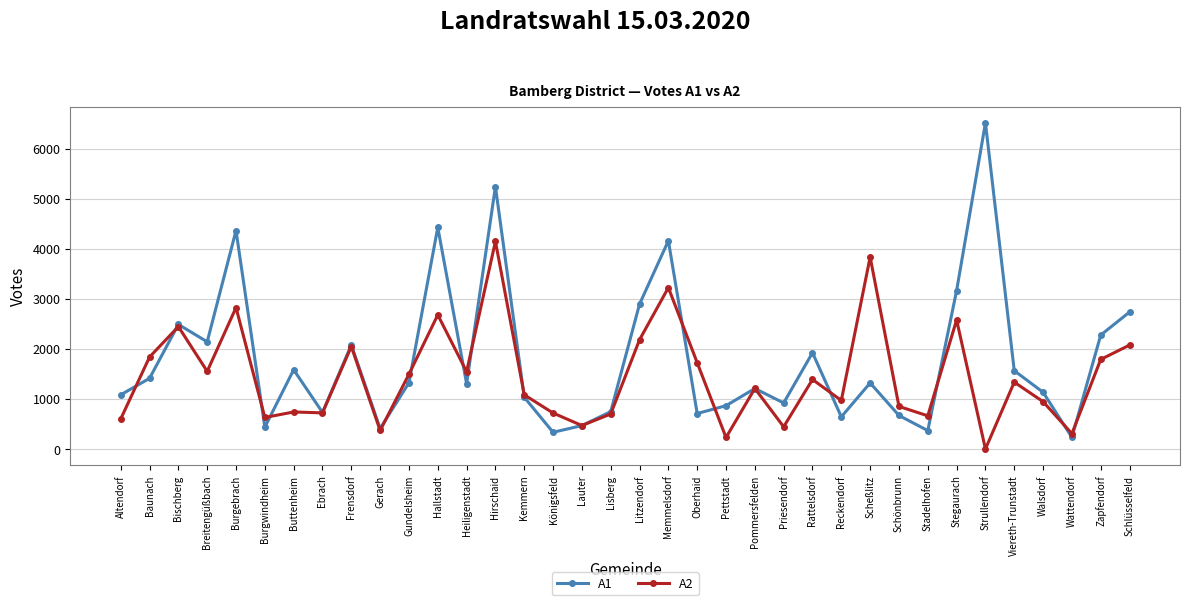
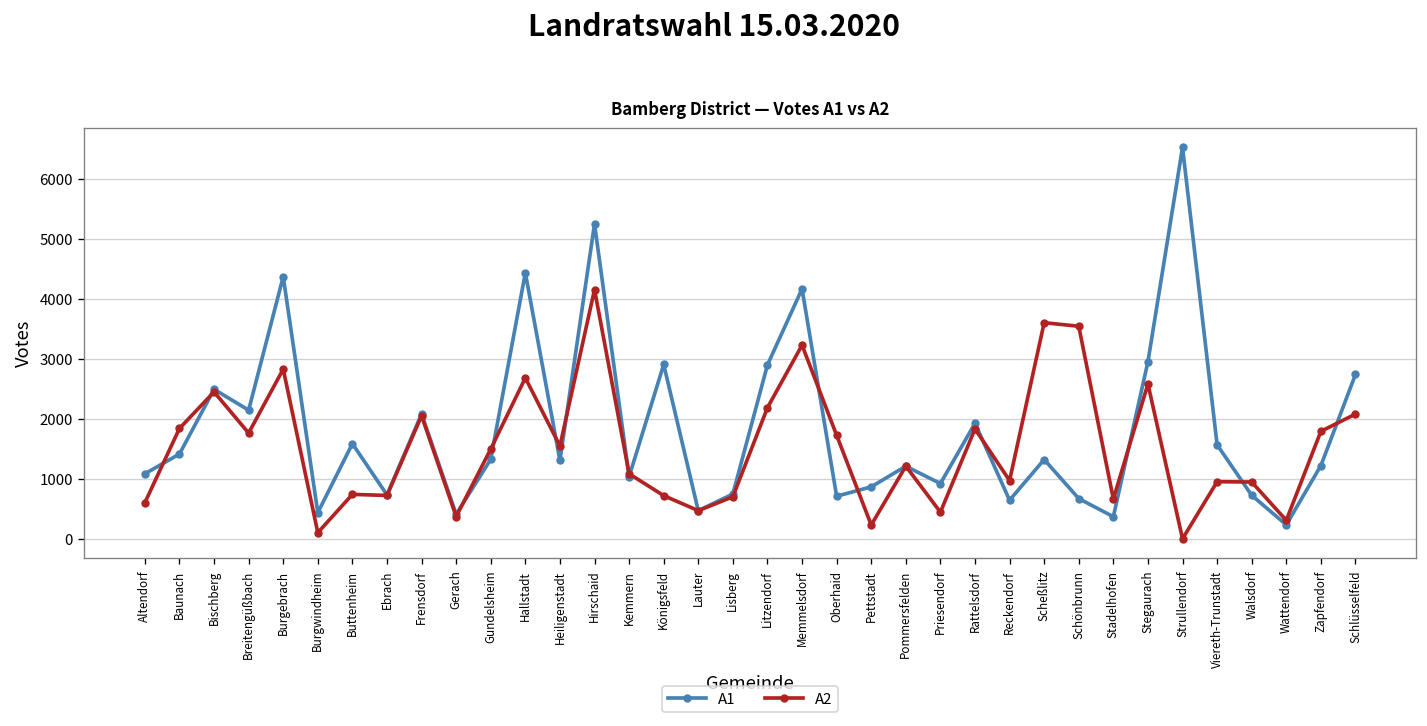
  {
    "A1": {
      "Altendorf": 1100,
      "Baunach": 1400,
      "Breitengüßbach": 2100,
      "Burgebrach": 4400,
      "Burgwindheim": 400,
      "Buttenheim": 1600,
      "Gundelsheim": 1300,
      "Hallstadt": 4400,
      "Heiligenstadt": 1300,
      "Hirschaid": 5200,
-     "Königsfeld": 300,
+     "Königsfeld": 2900,
      "Litzendorf": 2900,
      "Memmelsdorf": 4200,
      "Oberhaid": 700,
      "Pettstadt": 900,
      "Priesendorf": 900,
      "Rattelsdorf": 1900,
      "Reckendorf": 600,
      "Scheßlitz": 1300,
      "Schönbrunn": 700,
      "Stadelhofen": 400,
-     "Stegaurach": 3200,
+     "Stegaurach": 2900,
      "Strullendorf": 6500,
      "Viereth-Trunstadt": 1600,
-     "Walsdorf": 1100,
+     "Walsdorf": 700,
      "Wattendorf": 200,
-     "Zapfendorf": 2300,
+     "Zapfendorf": 1200,
      "Schlüsselfeld": 2700
    },
    "A2": {
      "Altendorf": 600,
      "Baunach": 1800,
-     "Breitengüßbach": 1600,
+     "Breitengüßbach": 1800,
      "Burgebrach": 2800,
-     "Burgwindheim": 600,
+     "Burgwindheim": 100,
      "Buttenheim": 700,
      "Gundelsheim": 1500,
      "Hallstadt": 2700,
      "Heiligenstadt": 1500,
      "Hirschaid": 4100,
      "Königsfeld": 700,
      "Litzendorf": 2200,
      "Memmelsdorf": 3200,
      "Oberhaid": 1700,
      "Pettstadt": 200,
      "Priesendorf": 400,
-     "Rattelsdorf": 1400,
+     "Rattelsdorf": 1800,
      "Reckendorf": 1000,
-     "Scheßlitz": 3800,
-     "Schönbrunn": 900,
+     "Scheßlitz": 3600,
+     "Schönbrunn": 3500,
      "Stadelhofen": 700,
      "Stegaurach": 2600,
      "Strullendorf": 0,
-     "Viereth-Trunstadt": 1300,
+     "Viereth-Trunstadt": 1000,
      "Walsdorf": 900,
      "Wattendorf": 300,
      "Zapfendorf": 1800,
      "Schlüsselfeld": 2100
    }
  }
